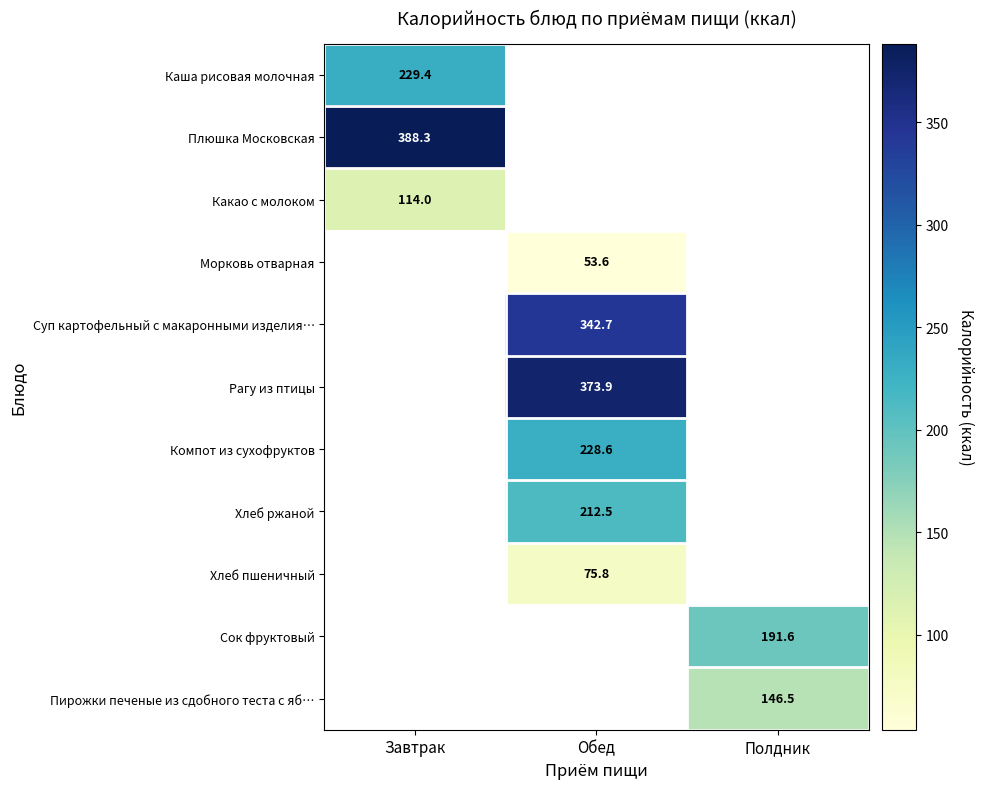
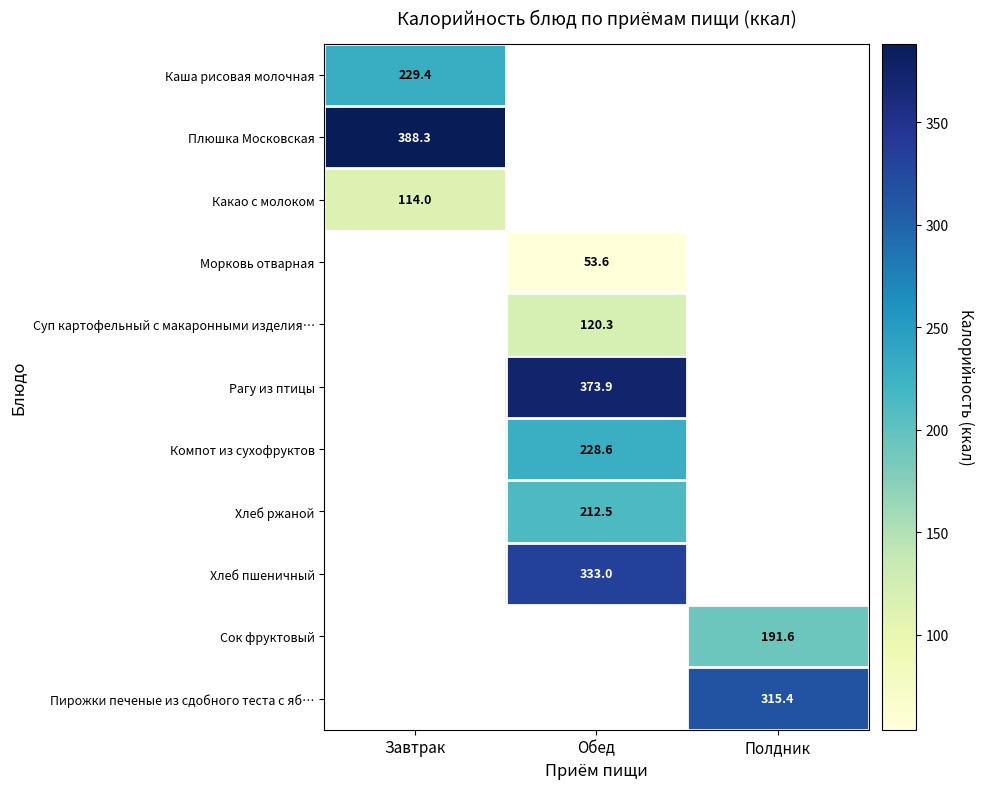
  {
    "Каша рисовая молочная": {
      "Завтрак": 229.4
    },
    "Плюшка Московская": {
      "Завтрак": 388.3
    },
    "Какао с молоком": {
      "Завтрак": 114.0
    },
    "Морковь отварная": {
      "Обед": 53.6
    },
    "Суп картофельный с макаронными изделия…": {
-     "Обед": 342.7
+     "Обед": 120.3
    },
    "Рагу из птицы": {
      "Обед": 373.9
    },
    "Компот из сухофруктов": {
      "Обед": 228.6
    },
    "Хлеб ржаной": {
      "Обед": 212.5
    },
    "Хлеб пшеничный": {
-     "Обед": 75.8
+     "Обед": 333.0
    },
    "Сок фруктовый": {
      "Полдник": 191.6
    },
    "Пирожки печеные из сдобного теста с яб…": {
-     "Полдник": 146.5
+     "Полдник": 315.4
    }
  }
